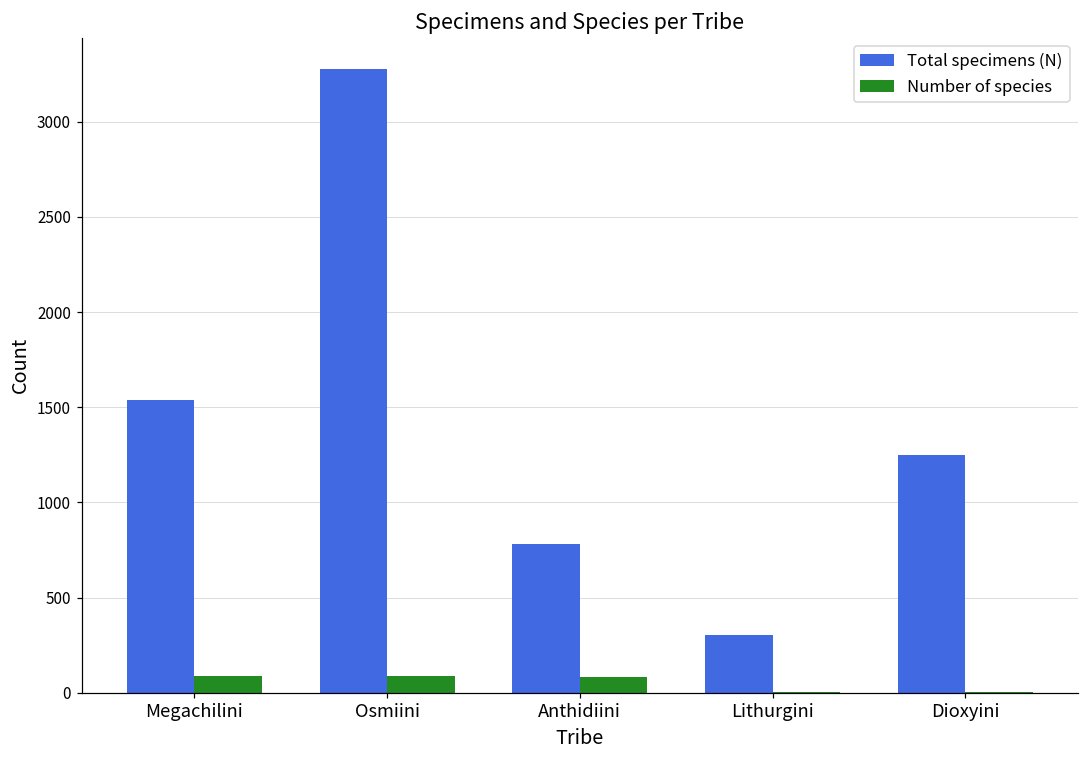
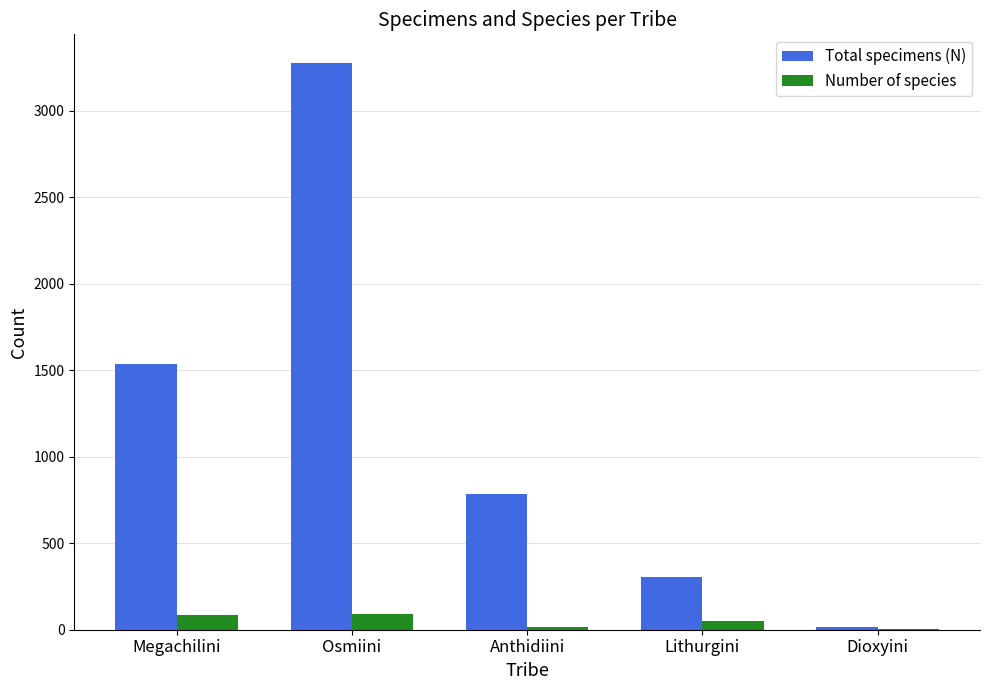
  {
    "Total specimens (N)": {
      "Megachilini": 1540,
      "Osmiini": 3280,
      "Anthidiini": 780,
      "Lithurgini": 300,
-     "Dioxyini": 1250
+     "Dioxyini": 10
    },
    "Number of species": {
      "Megachilini": 90,
      "Osmiini": 90,
-     "Anthidiini": 80,
-     "Lithurgini": 0
+     "Anthidiini": 20,
+     "Lithurgini": 50
    }
  }
